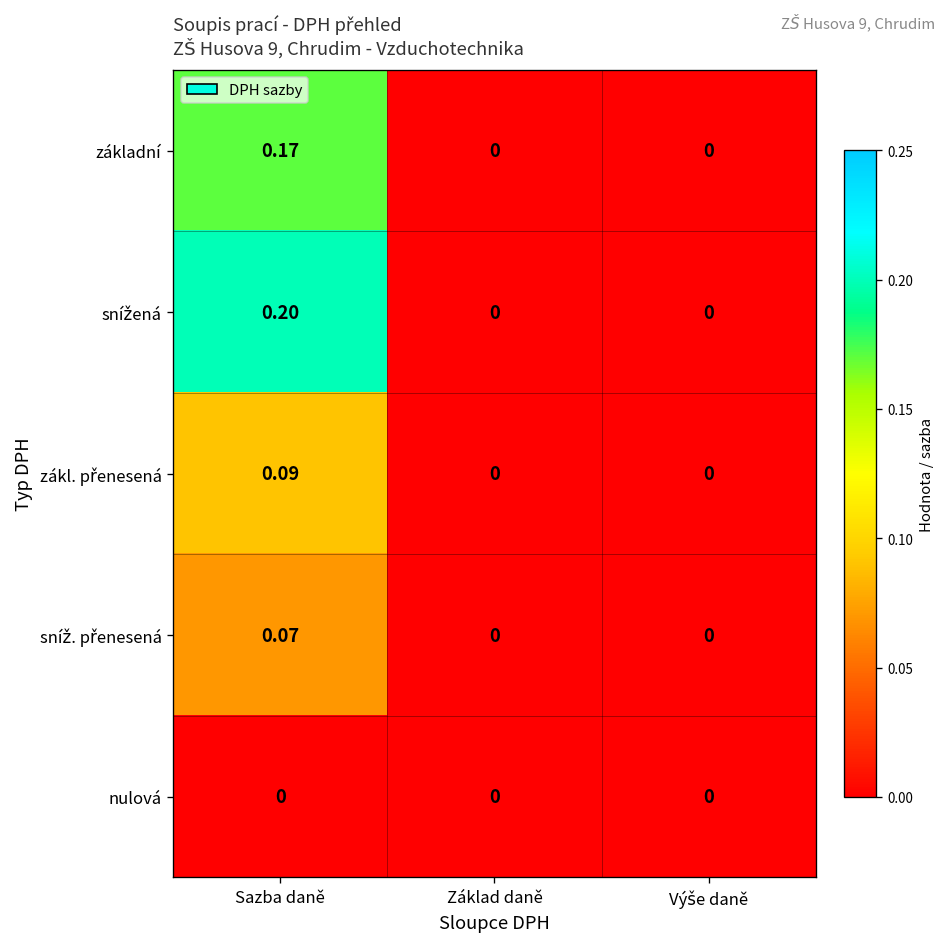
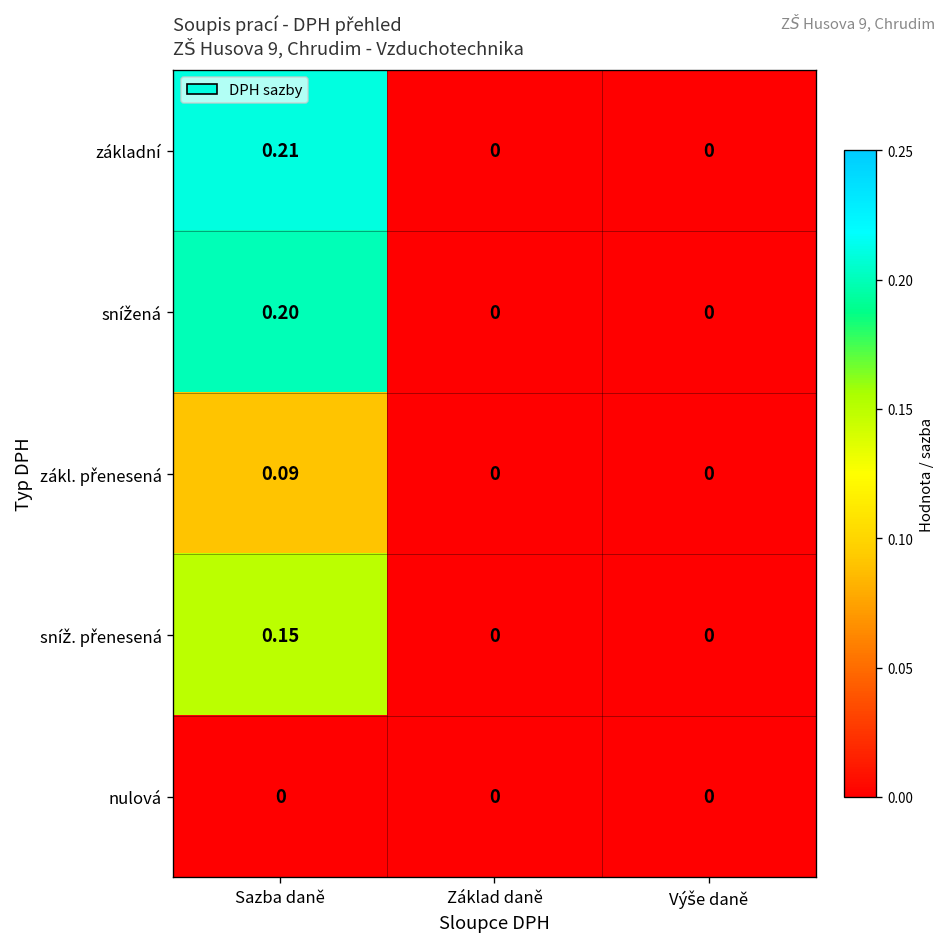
  {
    "základní": {
-     "Sazba daně": 0.17,
+     "Sazba daně": 0.21,
      "Základ daně": 0,
      "Výše daně": 0
    },
    "snížená": {
      "Sazba daně": 0.20,
      "Základ daně": 0,
      "Výše daně": 0
    },
    "zákl. přenesená": {
      "Sazba daně": 0.09,
      "Základ daně": 0,
      "Výše daně": 0
    },
    "sníž. přenesená": {
-     "Sazba daně": 0.07,
+     "Sazba daně": 0.15,
      "Základ daně": 0,
      "Výše daně": 0
    },
    "nulová": {
      "Sazba daně": 0,
      "Základ daně": 0,
      "Výše daně": 0
    }
  }
